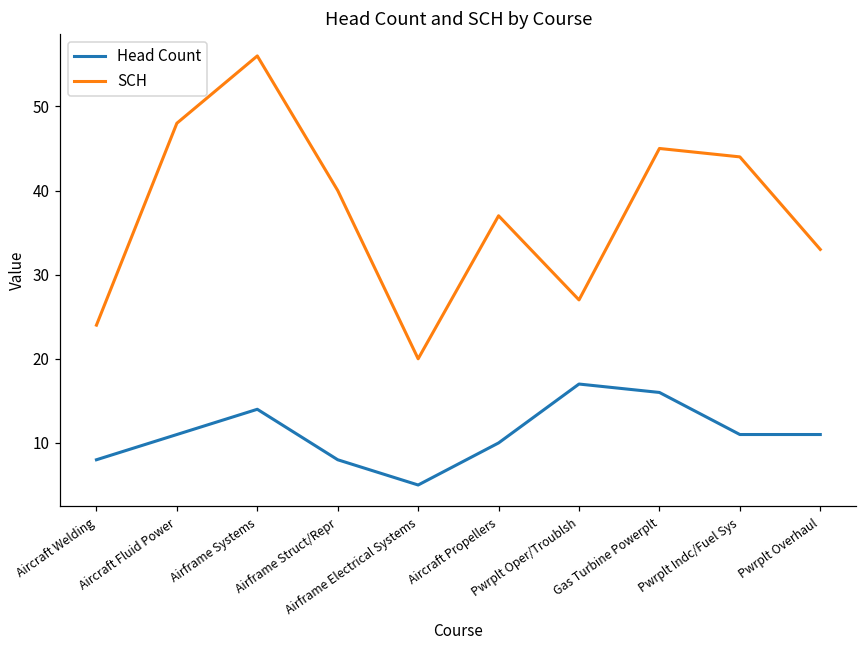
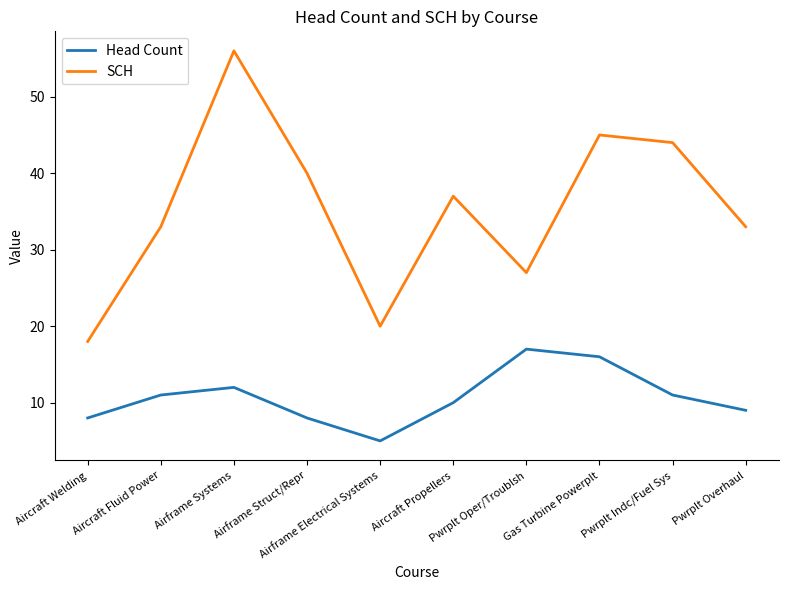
  {
    "Head Count": {
      "Aircraft Welding": 8,
      "Aircraft Fluid Power": 11,
-     "Airframe Systems": 14,
+     "Airframe Systems": 12,
      "Airframe Struct/Repr": 8,
      "Airframe Electrical Systems": 5,
      "Aircraft Propellers": 10,
      "Pwrplt Oper/Troublsh": 17,
      "Gas Turbine Powerplt": 16,
      "Pwrplt Indc/Fuel Sys": 11,
-     "Pwrplt Overhaul": 11
+     "Pwrplt Overhaul": 9
    },
    "SCH": {
-     "Aircraft Welding": 24,
-     "Aircraft Fluid Power": 48,
+     "Aircraft Welding": 18,
+     "Aircraft Fluid Power": 33,
      "Airframe Systems": 56,
      "Airframe Struct/Repr": 40,
      "Airframe Electrical Systems": 20,
      "Aircraft Propellers": 37,
      "Pwrplt Oper/Troublsh": 27,
      "Gas Turbine Powerplt": 45,
      "Pwrplt Indc/Fuel Sys": 44,
      "Pwrplt Overhaul": 33
    }
  }
